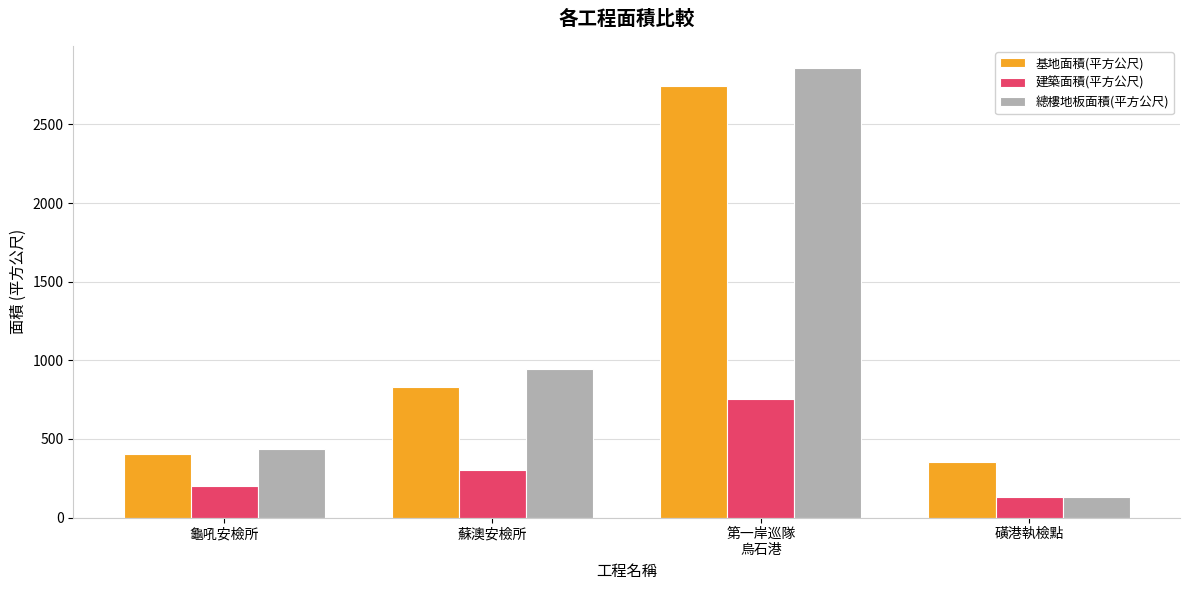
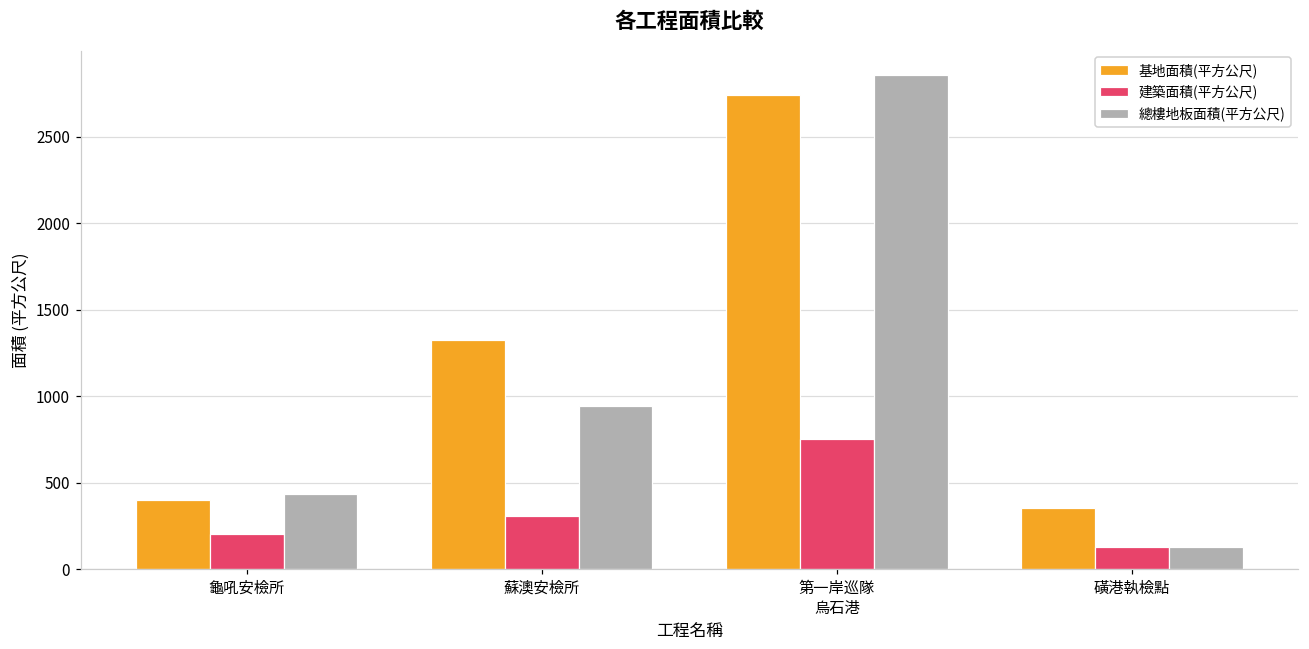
  {
    "基地面積(平方公尺)": {
      "龜吼安檢所": 400,
-     "蘇澳安檢所": 830,
+     "蘇澳安檢所": 1330,
      "第一岸巡隊 烏石港": 2740,
      "磺港執檢點": 350
    },
    "建築面積(平方公尺)": {
      "龜吼安檢所": 200,
      "蘇澳安檢所": 310,
      "第一岸巡隊 烏石港": 750,
      "磺港執檢點": 130
    },
    "總樓地板面積(平方公尺)": {
      "龜吼安檢所": 440,
      "蘇澳安檢所": 940,
      "第一岸巡隊 烏石港": 2860,
      "磺港執檢點": 130
    }
  }
